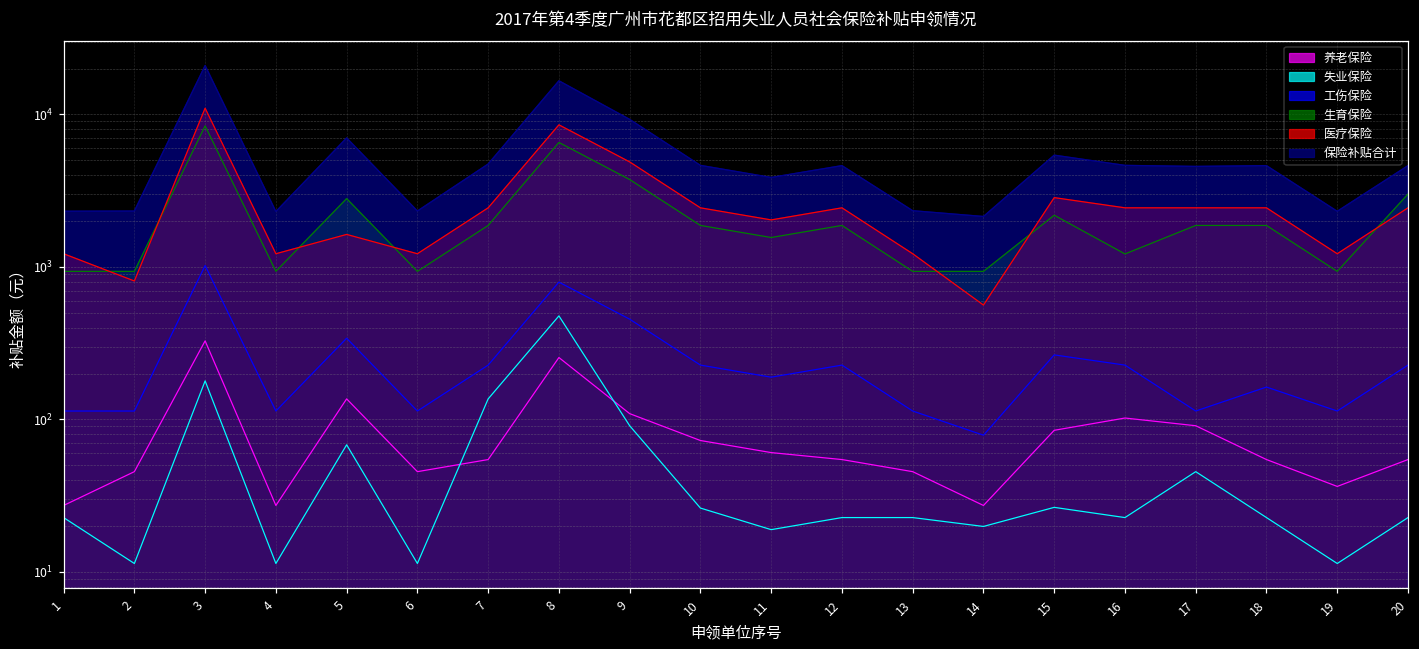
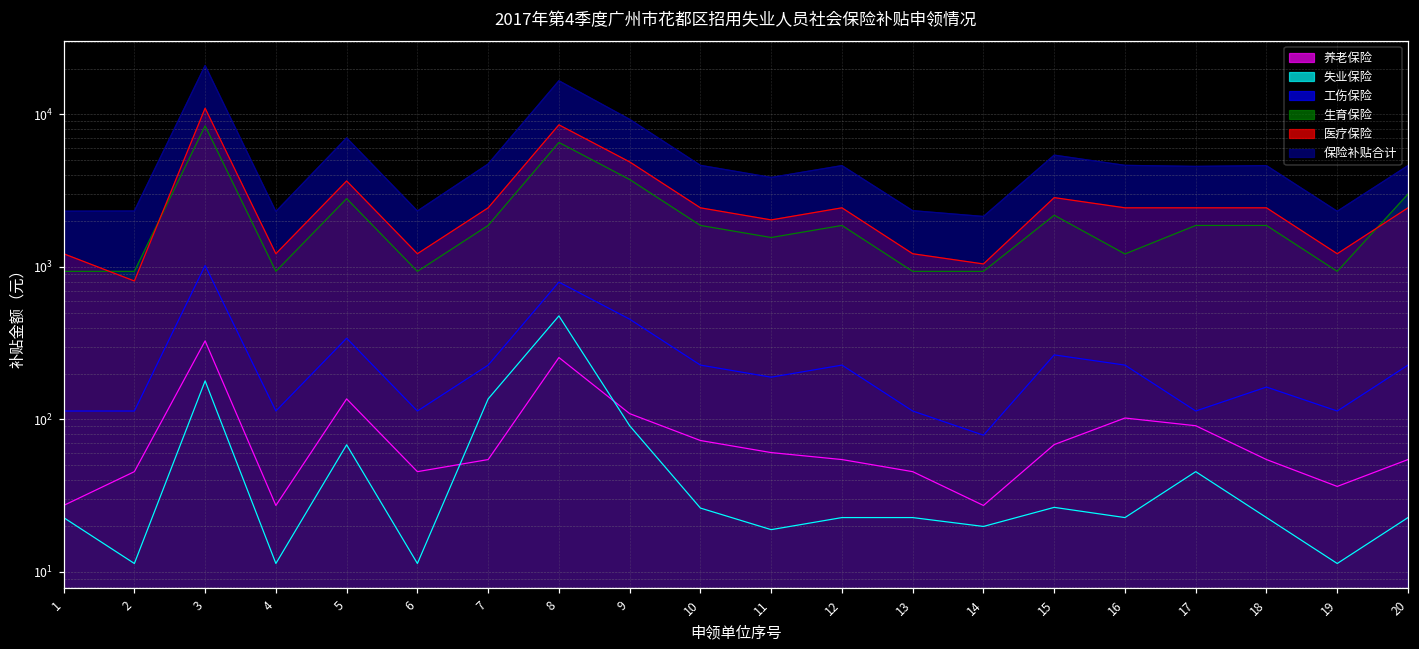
  {
    "养老保险": {
      "1": 27,
      "2": 45,
      "3": 330,
      "4": 27,
      "5": 140,
      "6": 45,
      "7": 55,
      "8": 250,
      "9": 110,
      "10": 70,
      "11": 60,
      "12": 55,
      "13": 45,
      "14": 27,
-     "15": 80,
+     "15": 70,
      "16": 100,
      "17": 90,
      "18": 55,
      "19": 36,
      "20": 55
    },
    "失业保险": {
      "1": 23,
      "2": 11,
      "3": 180,
      "4": 11,
      "5": 70,
      "6": 11,
      "7": 140,
      "8": 480,
      "9": 90,
      "10": 26,
      "11": 19,
      "12": 23,
      "13": 23,
      "14": 20,
      "15": 27,
      "16": 23,
      "17": 45,
      "18": 23,
      "19": 11,
      "20": 23
    },
    "工伤保险": {
      "1": 110,
      "2": 110,
      "3": 1000,
      "4": 110,
      "5": 340,
      "6": 110,
      "7": 230,
      "8": 800,
      "9": 450,
      "10": 230,
      "11": 190,
      "12": 230,
      "13": 110,
      "14": 80,
      "15": 270,
      "16": 230,
      "17": 110,
      "18": 160,
      "19": 110,
      "20": 230
    },
    "生育保险": {
      "1": 900,
      "2": 900,
      "3": 8000,
      "4": 900,
      "5": 2800,
      "6": 900,
      "7": 1900,
      "8": 7000,
      "9": 3700,
      "10": 1900,
      "11": 1600,
      "12": 1900,
      "13": 900,
      "14": 900,
      "15": 2200,
      "16": 1200,
      "17": 1900,
      "18": 1900,
      "19": 900,
      "20": 3000
    },
    "医疗保险": {
      "1": 1200,
      "2": 800,
      "3": 11000,
      "4": 1200,
-     "5": 1600,
+     "5": 3700,
      "6": 1200,
      "7": 2400,
      "8": 9000,
      "9": 4900,
      "10": 2400,
      "11": 2000,
      "12": 2400,
      "13": 1200,
-     "14": 560,
+     "14": 1000,
      "15": 2800,
      "16": 2400,
      "17": 2400,
      "18": 2400,
      "19": 1200,
      "20": 2400
    },
    "保险补贴合计": {
      "1": 2300,
      "2": 2300,
      "3": 21000,
      "4": 2300,
      "5": 7000,
      "6": 2300,
      "7": 4700,
      "8": 17000,
      "9": 9000,
      "10": 4600,
      "11": 3900,
      "12": 4600,
      "13": 2300,
      "14": 2100,
      "15": 5400,
      "16": 4600,
      "17": 4600,
      "18": 4600,
      "19": 2300,
      "20": 4600
    }
  }
